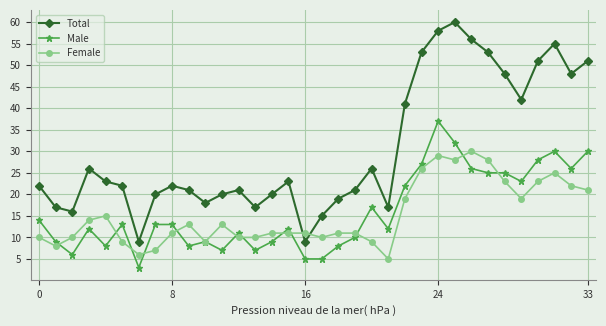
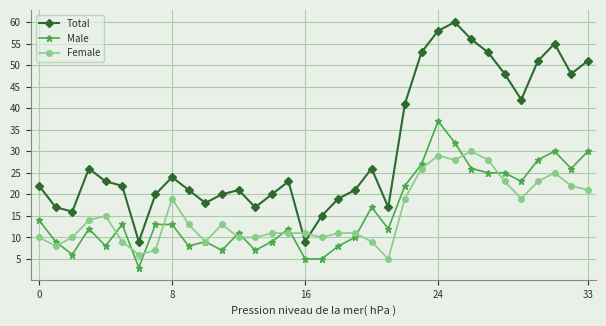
  {
    "Total": {
      "0": 22,
-     "8": 22,
+     "8": 24,
      "16": 9,
      "24": 58,
      "33": 51
    },
    "Male": {
      "0": 14,
      "8": 13,
      "16": 5,
      "24": 37,
      "33": 30
    },
    "Female": {
      "0": 10,
-     "8": 11,
+     "8": 19,
      "16": 11,
      "24": 29,
      "33": 21
    }
  }
